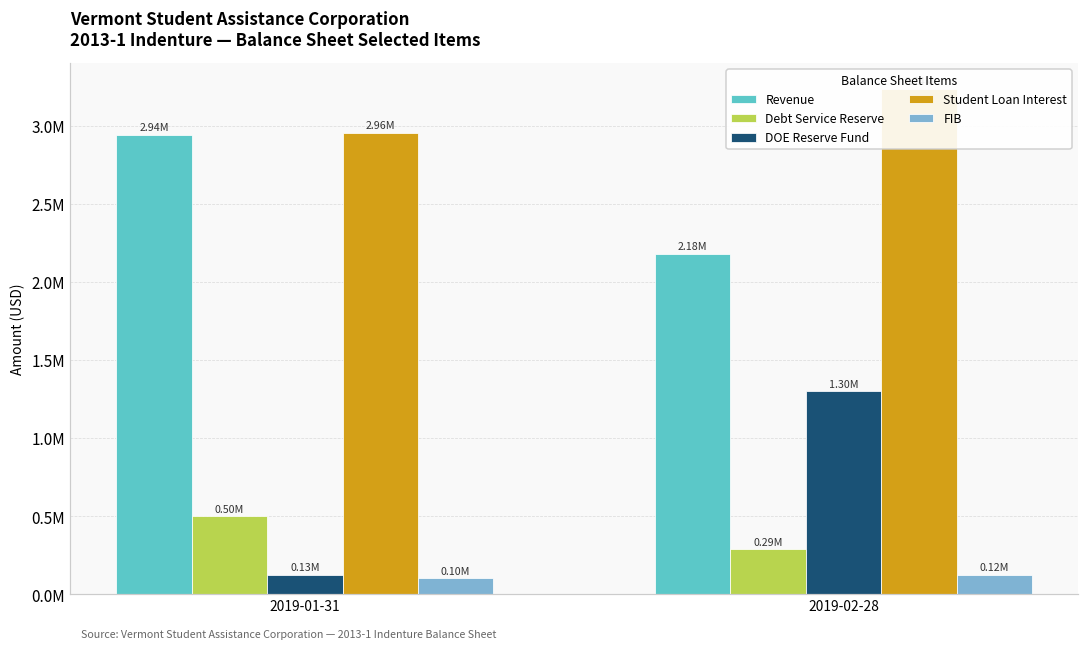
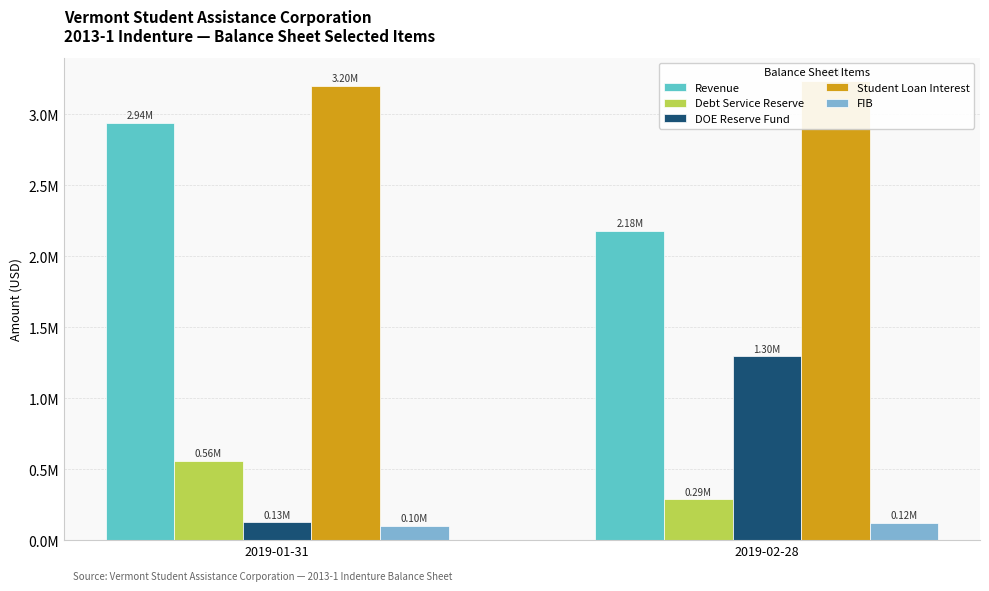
  {
    "Debt Service Reserve": {
-     "2019-01-31": "0.50M",
+     "2019-01-31": "0.56M",
      "2019-02-28": "0.29M"
    },
    "DOE Reserve Fund": {
      "2019-01-31": "0.13M",
      "2019-02-28": "1.30M"
    },
    "Student Loan Interest": {
-     "2019-01-31": "2.96M"
+     "2019-01-31": "3.20M"
    }
  }
